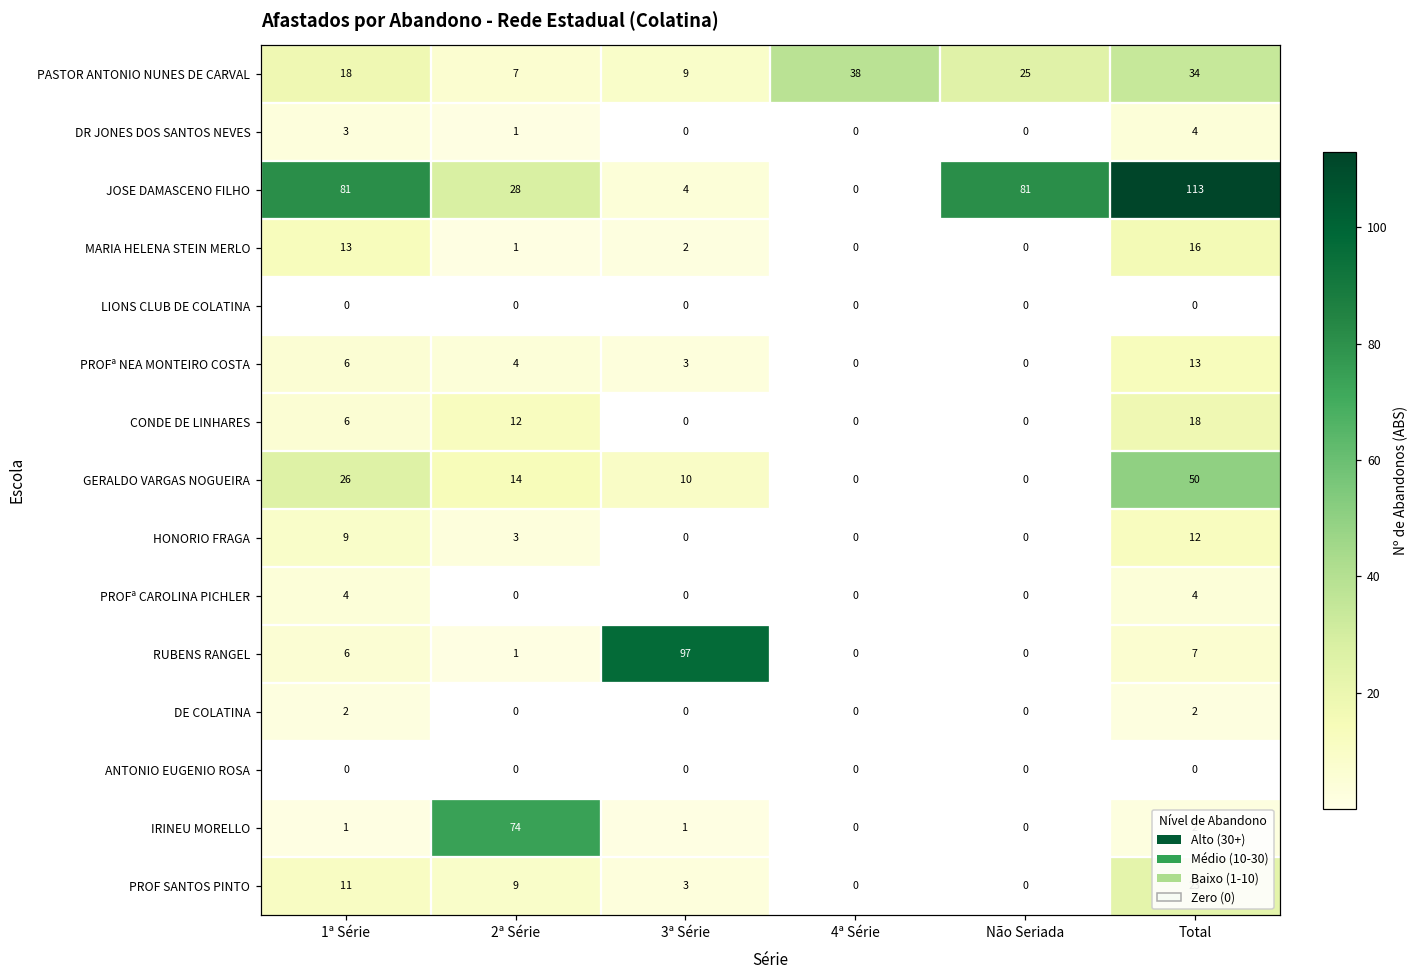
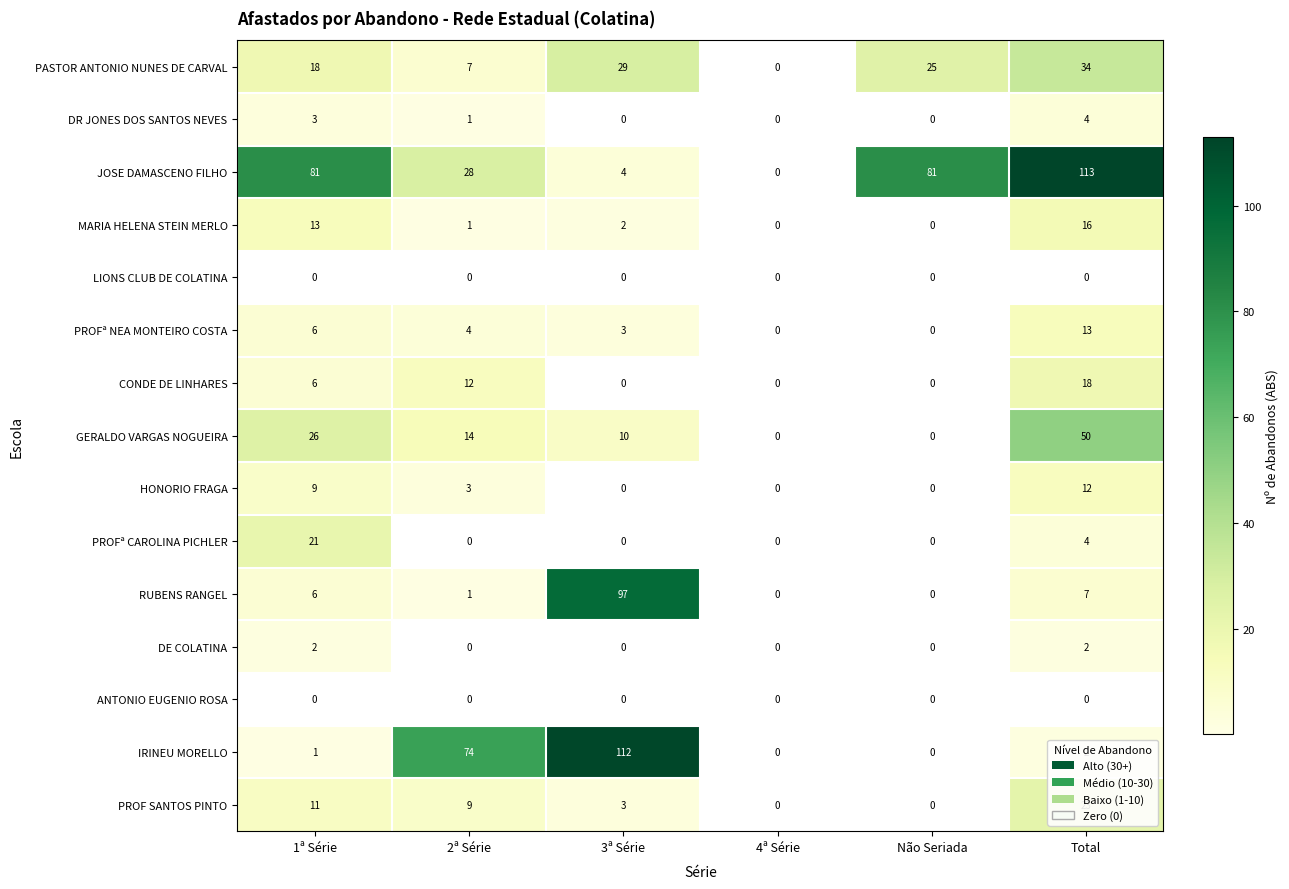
  {
    "PASTOR ANTONIO NUNES DE CARVAL": {
      "1ª Série": 18,
      "2ª Série": 7,
-     "3ª Série": 9,
-     "4ª Série": 38,
+     "3ª Série": 29,
+     "4ª Série": 0,
      "Não Seriada": 25,
      "Total": 34
    },
    "DR JONES DOS SANTOS NEVES": {
      "1ª Série": 3,
      "2ª Série": 1,
      "3ª Série": 0,
      "4ª Série": 0,
      "Não Seriada": 0,
      "Total": 4
    },
    "JOSE DAMASCENO FILHO": {
      "1ª Série": 81,
      "2ª Série": 28,
      "3ª Série": 4,
      "4ª Série": 0,
      "Não Seriada": 81,
      "Total": 113
    },
    "MARIA HELENA STEIN MERLO": {
      "1ª Série": 13,
      "2ª Série": 1,
      "3ª Série": 2,
      "4ª Série": 0,
      "Não Seriada": 0,
      "Total": 16
    },
    "LIONS CLUB DE COLATINA": {
      "1ª Série": 0,
      "2ª Série": 0,
      "3ª Série": 0,
      "4ª Série": 0,
      "Não Seriada": 0,
      "Total": 0
    },
    "PROFª NEA MONTEIRO COSTA": {
      "1ª Série": 6,
      "2ª Série": 4,
      "3ª Série": 3,
      "4ª Série": 0,
      "Não Seriada": 0,
      "Total": 13
    },
    "CONDE DE LINHARES": {
      "1ª Série": 6,
      "2ª Série": 12,
      "3ª Série": 0,
      "4ª Série": 0,
      "Não Seriada": 0,
      "Total": 18
    },
    "GERALDO VARGAS NOGUEIRA": {
      "1ª Série": 26,
      "2ª Série": 14,
      "3ª Série": 10,
      "4ª Série": 0,
      "Não Seriada": 0,
      "Total": 50
    },
    "HONORIO FRAGA": {
      "1ª Série": 9,
      "2ª Série": 3,
      "3ª Série": 0,
      "4ª Série": 0,
      "Não Seriada": 0,
      "Total": 12
    },
    "PROFª CAROLINA PICHLER": {
-     "1ª Série": 4,
+     "1ª Série": 21,
      "2ª Série": 0,
      "3ª Série": 0,
      "4ª Série": 0,
      "Não Seriada": 0,
      "Total": 4
    },
    "RUBENS RANGEL": {
      "1ª Série": 6,
      "2ª Série": 1,
      "3ª Série": 97,
      "4ª Série": 0,
      "Não Seriada": 0,
      "Total": 7
    },
    "DE COLATINA": {
      "1ª Série": 2,
      "2ª Série": 0,
      "3ª Série": 0,
      "4ª Série": 0,
      "Não Seriada": 0,
      "Total": 2
    },
    "ANTONIO EUGENIO ROSA": {
      "1ª Série": 0,
      "2ª Série": 0,
      "3ª Série": 0,
      "4ª Série": 0,
      "Não Seriada": 0,
      "Total": 0
    },
    "IRINEU MORELLO": {
      "1ª Série": 1,
      "2ª Série": 74,
-     "3ª Série": 1,
+     "3ª Série": 112,
      "4ª Série": 0,
      "Não Seriada": 0
    },
    "PROF SANTOS PINTO": {
      "1ª Série": 11,
      "2ª Série": 9,
      "3ª Série": 3,
      "4ª Série": 0,
      "Não Seriada": 0
    }
  }
